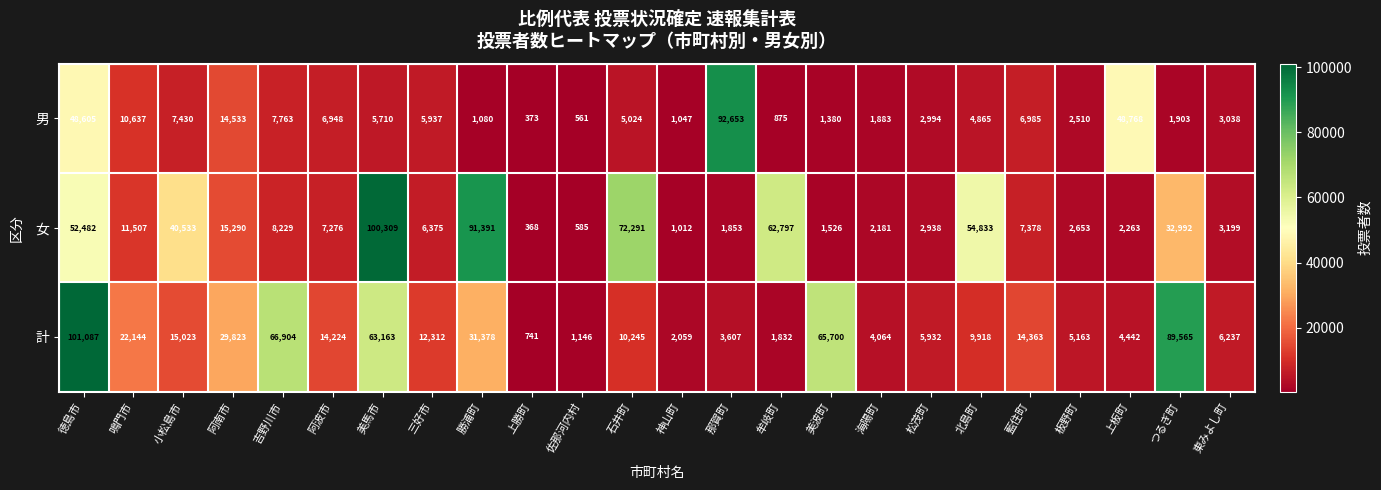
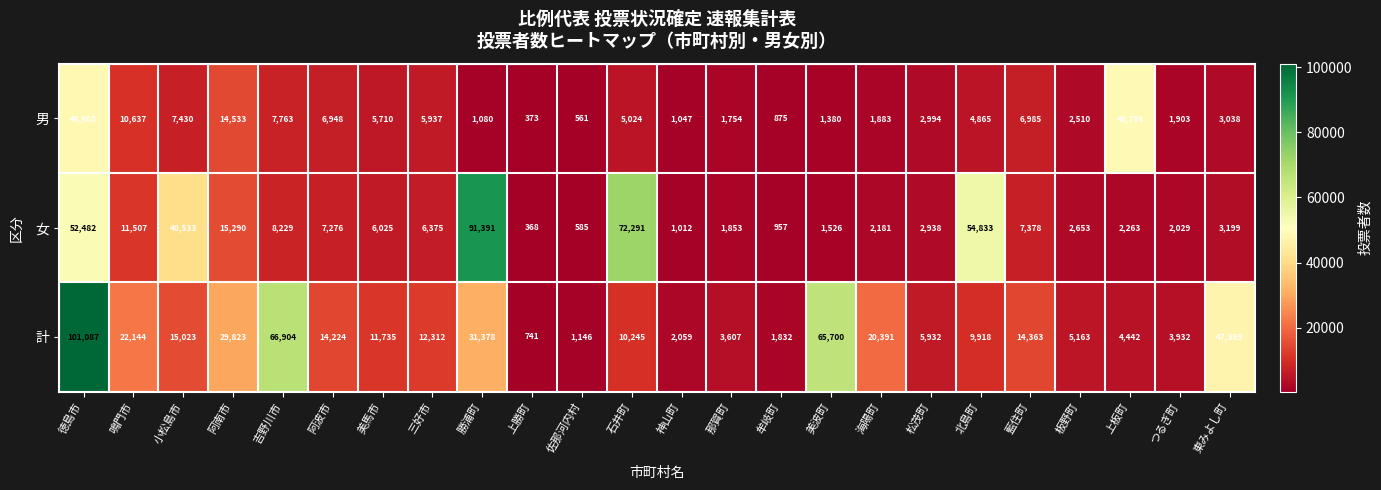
  {
    "男": {
      "徳島市": "48,605",
      "鳴門市": "10,637",
      "小松島市": "7,430",
      "阿南市": "14,533",
      "吉野川市": "7,763",
      "阿波市": "6,948",
      "美馬市": "5,710",
      "三好市": "5,937",
      "勝浦町": "1,080",
      "上勝町": "373",
      "佐那河内村": "561",
      "石井町": "5,024",
      "神山町": "1,047",
-     "那賀町": "92,653",
+     "那賀町": "1,754",
      "牟岐町": "875",
      "美波町": "1,380",
      "海陽町": "1,883",
      "松茂町": "2,994",
      "北島町": "4,865",
      "藍住町": "6,985",
      "板野町": "2,510",
      "上板町": "48,768",
      "つるぎ町": "1,903",
      "東みよし町": "3,038"
    },
    "女": {
      "徳島市": "52,482",
      "鳴門市": "11,507",
      "小松島市": "40,533",
      "阿南市": "15,290",
      "吉野川市": "8,229",
      "阿波市": "7,276",
-     "美馬市": "100,309",
+     "美馬市": "6,025",
      "三好市": "6,375",
      "勝浦町": "91,391",
      "上勝町": "368",
      "佐那河内村": "585",
      "石井町": "72,291",
      "神山町": "1,012",
      "那賀町": "1,853",
-     "牟岐町": "62,797",
+     "牟岐町": "957",
      "美波町": "1,526",
      "海陽町": "2,181",
      "松茂町": "2,938",
      "北島町": "54,833",
      "藍住町": "7,378",
      "板野町": "2,653",
      "上板町": "2,263",
-     "つるぎ町": "32,992",
+     "つるぎ町": "2,029",
      "東みよし町": "3,199"
    },
    "計": {
      "徳島市": "101,087",
      "鳴門市": "22,144",
      "小松島市": "15,023",
      "阿南市": "29,823",
      "吉野川市": "66,904",
      "阿波市": "14,224",
-     "美馬市": "63,163",
+     "美馬市": "11,735",
      "三好市": "12,312",
      "勝浦町": "31,378",
      "上勝町": "741",
      "佐那河内村": "1,146",
      "石井町": "10,245",
      "神山町": "2,059",
      "那賀町": "3,607",
      "牟岐町": "1,832",
      "美波町": "65,700",
-     "海陽町": "4,064",
+     "海陽町": "20,391",
      "松茂町": "5,932",
      "北島町": "9,918",
      "藍住町": "14,363",
      "板野町": "5,163",
      "上板町": "4,442",
-     "つるぎ町": "89,565",
-     "東みよし町": "6,237"
+     "つるぎ町": "3,932",
+     "東みよし町": "47,369"
    }
  }
